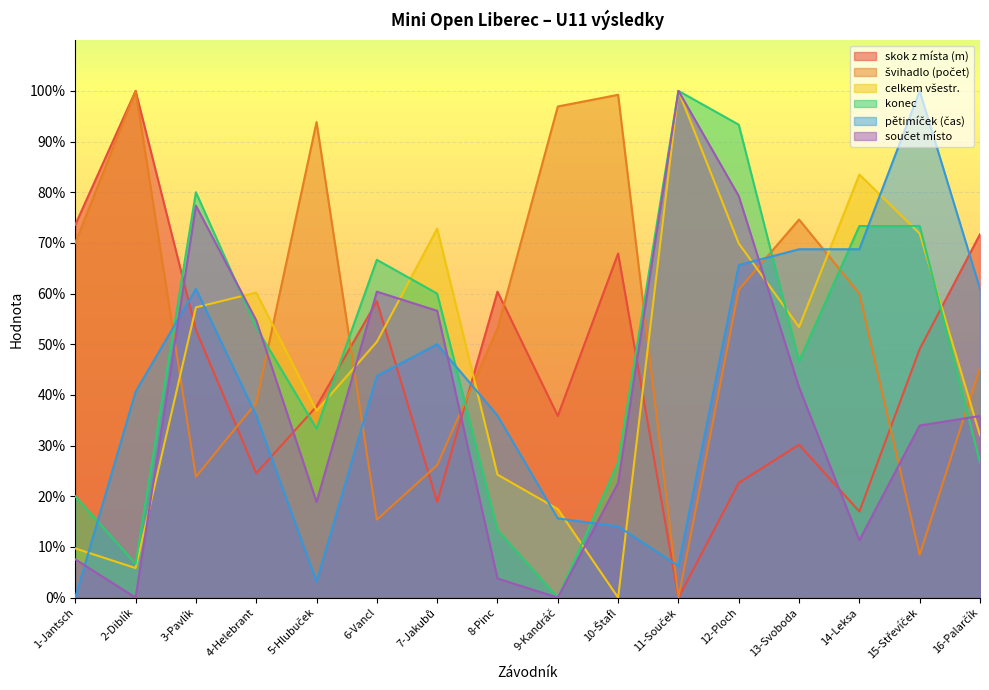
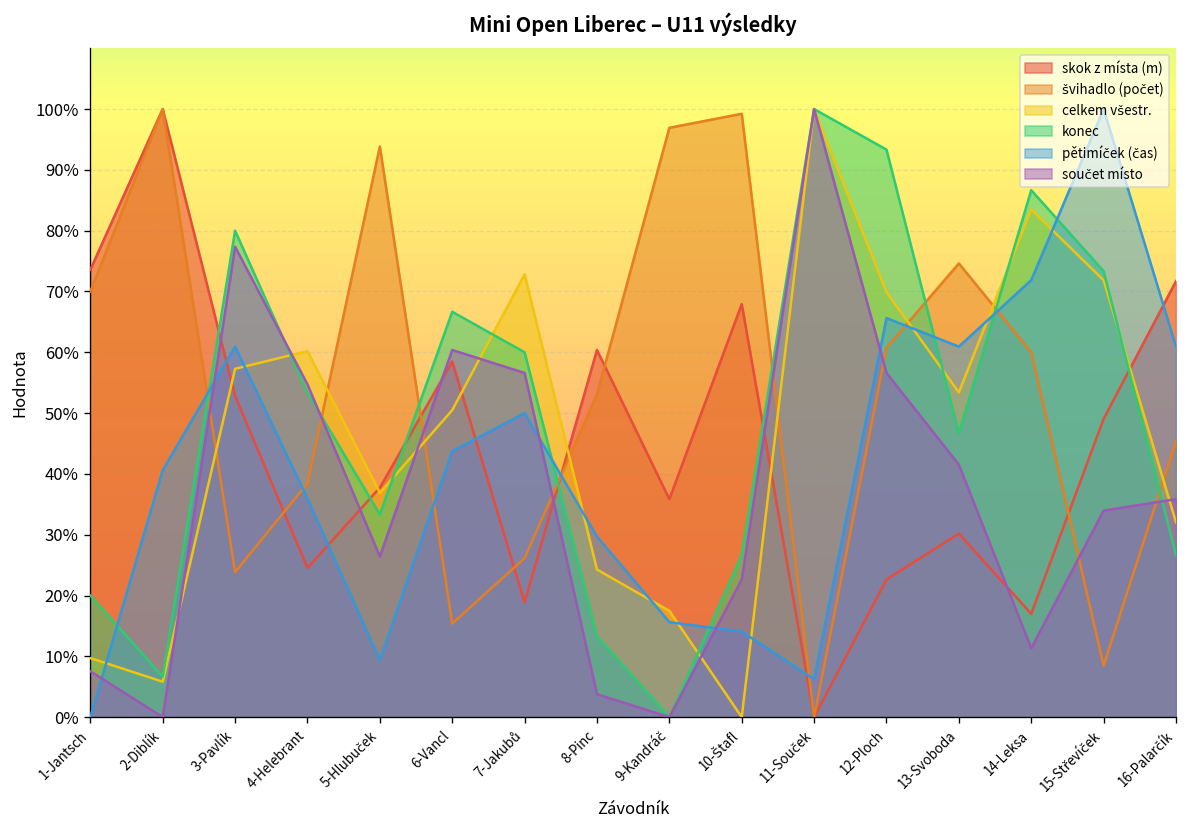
  {
    "konec": {
      "1-Jantsch": "20%",
      "2-Diblík": "7%",
      "3-Pavlík": "80%",
      "4-Helebrant": "53%",
      "5-Hlubuček": "33%",
      "6-Vancl": "67%",
      "7-Jakubů": "60%",
      "8-Pinc": "13%",
      "10-Štafl": "27%",
      "12-Ploch": "93%",
      "13-Svoboda": "47%",
-     "14-Leksa": "73%",
+     "14-Leksa": "87%",
      "15-Střevíček": "73%",
      "16-Palarčík": "27%"
    },
    "pětimíček (čas)": {
      "1-Jantsch": "0%",
      "2-Diblík": "41%",
      "3-Pavlík": "61%",
      "4-Helebrant": "36%",
-     "5-Hlubuček": "3%",
+     "5-Hlubuček": "9%",
      "6-Vancl": "44%",
      "7-Jakubů": "50%",
-     "8-Pinc": "36%",
+     "8-Pinc": "30%",
      "9-Kandráč": "16%",
      "10-Štafl": "14%",
      "11-Souček": "6%",
      "12-Ploch": "66%",
-     "13-Svoboda": "69%",
-     "14-Leksa": "69%",
+     "13-Svoboda": "61%",
+     "14-Leksa": "72%",
      "16-Palarčík": "61%"
    },
    "součet místo": {
      "1-Jantsch": "8%",
      "2-Diblík": "0%",
      "3-Pavlík": "77%",
      "4-Helebrant": "55%",
-     "5-Hlubuček": "19%",
+     "5-Hlubuček": "26%",
      "6-Vancl": "60%",
      "7-Jakubů": "57%",
      "8-Pinc": "4%",
      "10-Štafl": "23%",
-     "12-Ploch": "79%",
+     "12-Ploch": "57%",
      "13-Svoboda": "42%",
      "14-Leksa": "11%",
      "15-Střevíček": "34%",
      "16-Palarčík": "36%"
    }
  }
